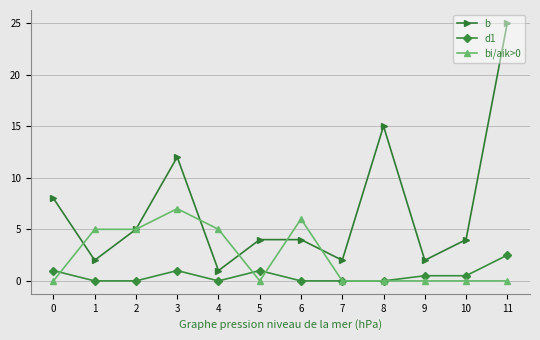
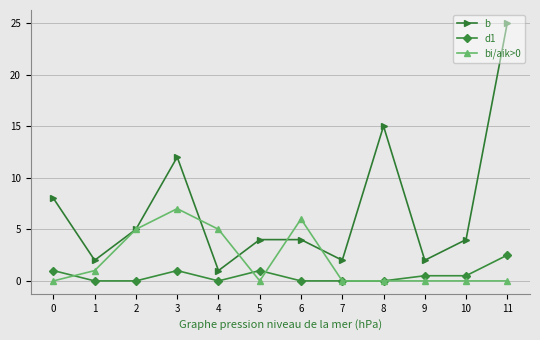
  {
    "bi/aik>0": {
      "0": 0,
-     "1": 5,
+     "1": 1,
      "3": 7,
      "4": 5,
      "5": 0,
      "6": 6,
      "9": 0,
      "10": 0,
      "11": 0
    }
  }
